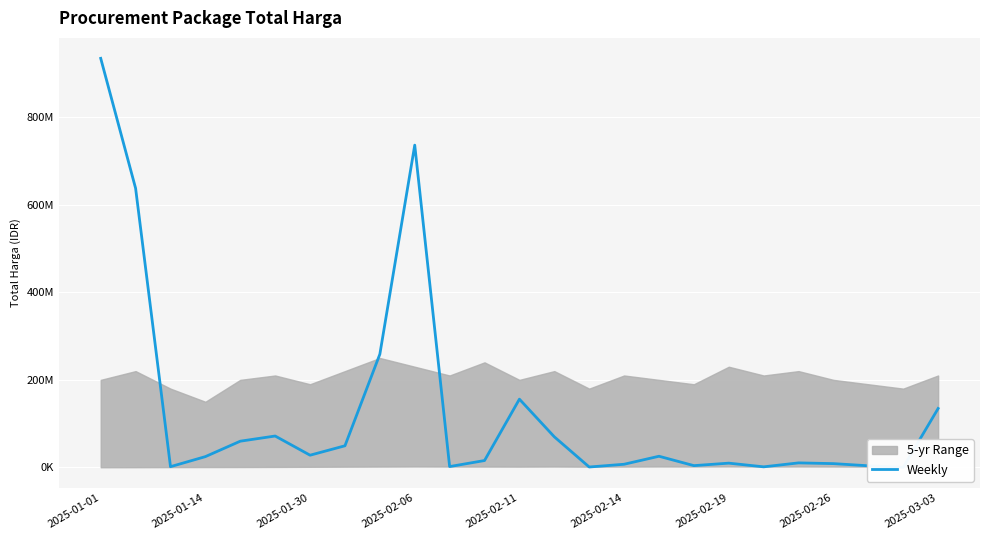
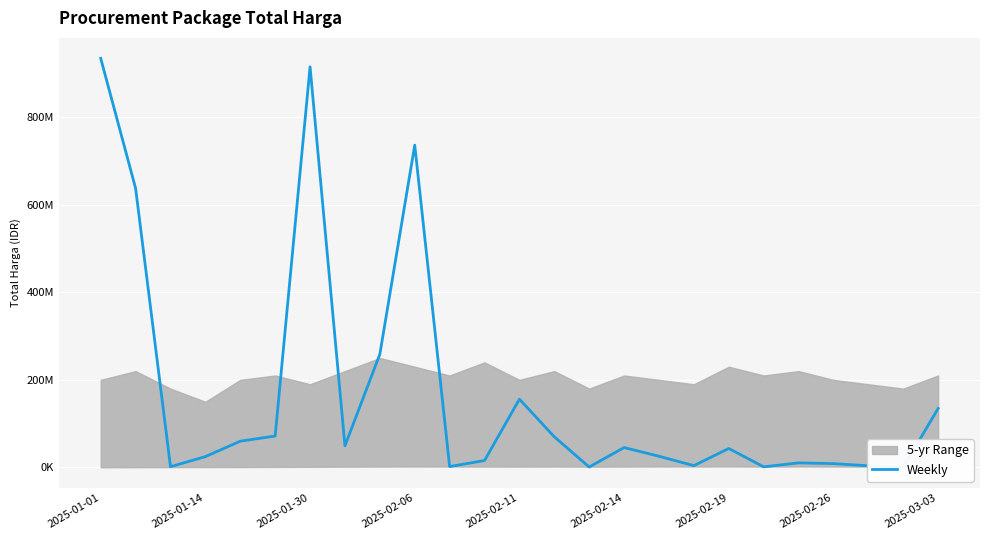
  {
    "Weekly": {
      "2025-01-01": 930000000,
      "2025-01-14": 20000000,
-     "2025-01-30": 30000000,
+     "2025-01-30": 910000000,
      "2025-02-06": 740000000,
      "2025-02-11": 160000000,
-     "2025-02-14": 10000000,
-     "2025-02-19": 10000000,
+     "2025-02-14": 50000000,
+     "2025-02-19": 40000000,
      "2025-02-26": 10000000,
      "2025-03-03": 130000000
    }
  }
